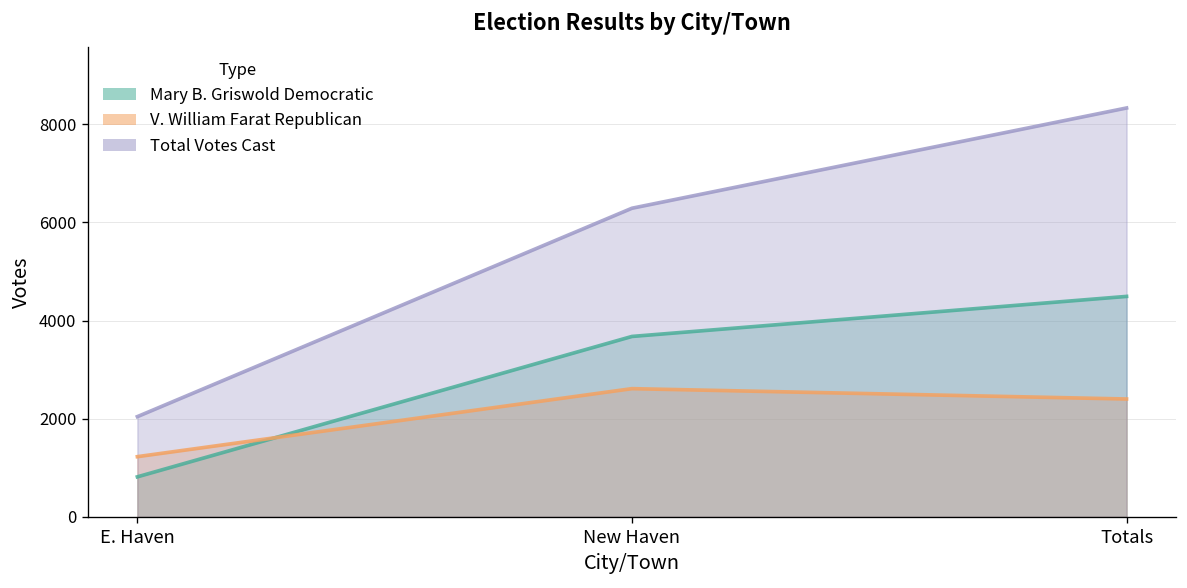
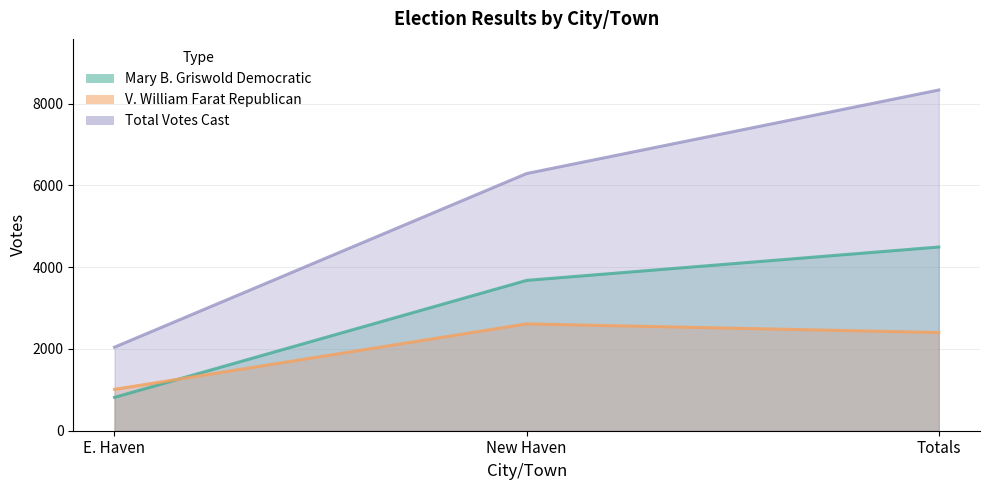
  {
    "V. William Farat Republican": {
-     "E. Haven": 1200,
+     "E. Haven": 1000,
      "New Haven": 2600,
      "Totals": 2400
    }
  }
